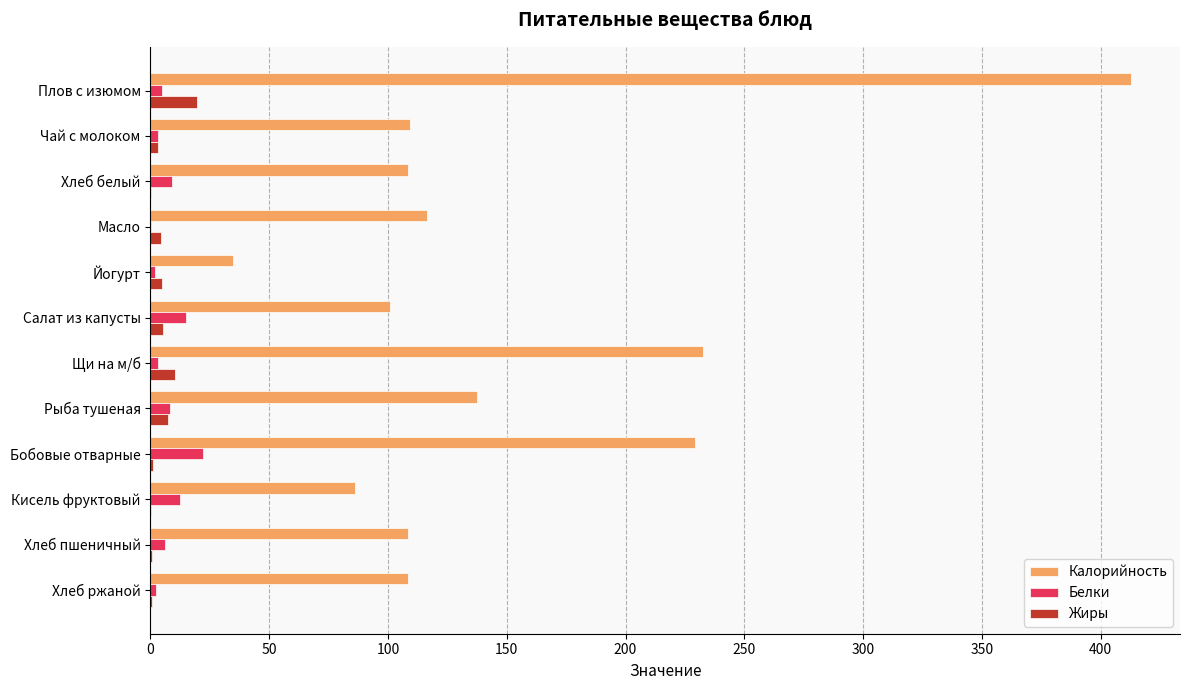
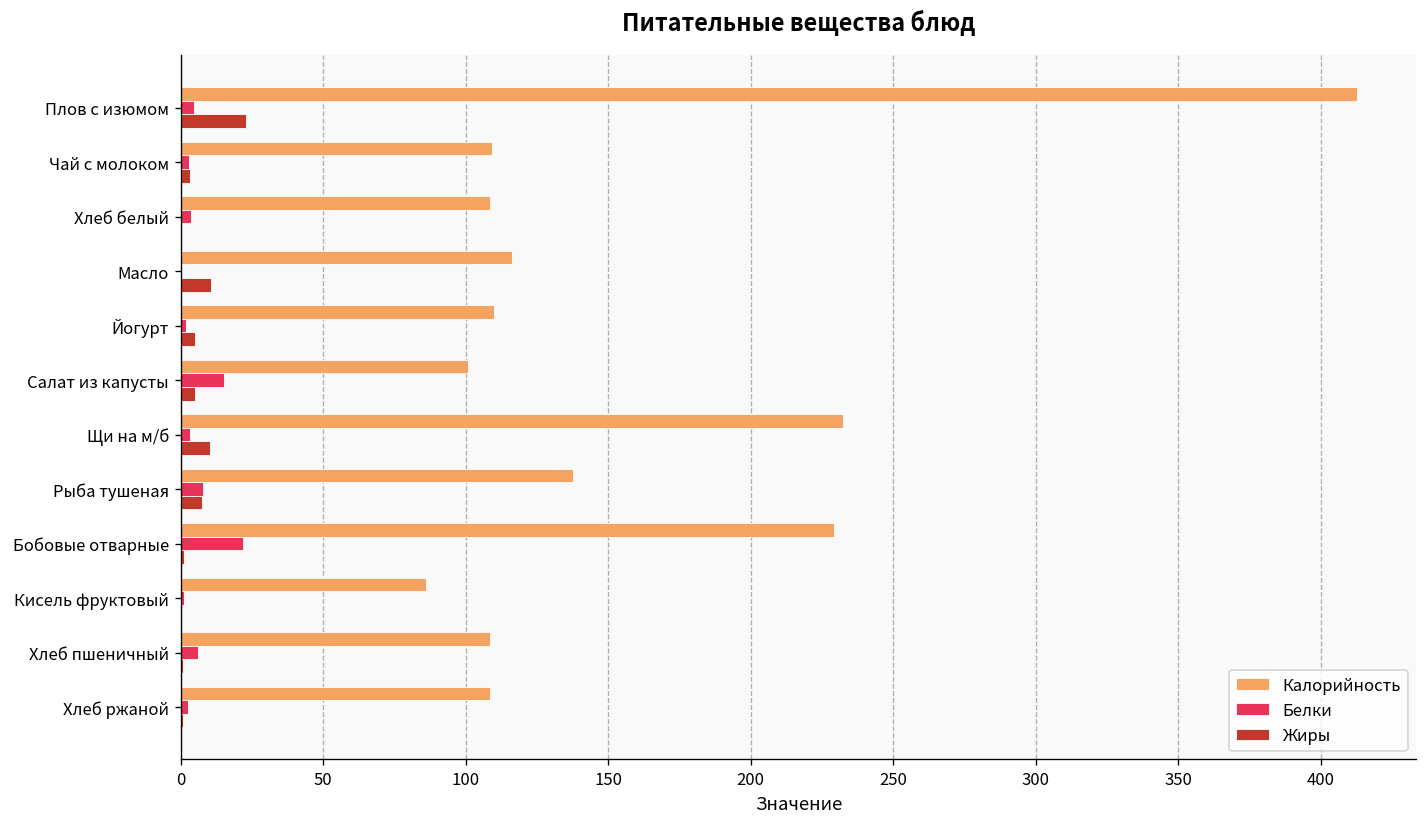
  {
    "Калорийность": {
      "Плов с изюмом": 413,
      "Чай с молоком": 109,
      "Хлеб белый": 109,
      "Масло": 116,
-     "Йогурт": 35,
+     "Йогурт": 110,
      "Салат из капусты": 101,
      "Щи на м/б": 232,
      "Рыба тушеная": 138,
      "Бобовые отварные": 229,
      "Кисель фруктовый": 86,
      "Хлеб пшеничный": 109,
      "Хлеб ржаной": 109
    },
    "Белки": {
      "Плов с изюмом": 5,
      "Чай с молоком": 3,
-     "Хлеб белый": 9,
+     "Хлеб белый": 4,
      "Йогурт": 2,
      "Салат из капусты": 15,
      "Щи на м/б": 3,
      "Рыба тушеная": 8,
      "Бобовые отварные": 22,
-     "Кисель фруктовый": 12,
+     "Кисель фруктовый": 1,
      "Хлеб пшеничный": 6,
      "Хлеб ржаной": 3
    },
    "Жиры": {
-     "Плов с изюмом": 19,
+     "Плов с изюмом": 23,
      "Чай с молоком": 3,
-     "Масло": 4,
+     "Масло": 11,
      "Йогурт": 5,
      "Салат из капусты": 5,
      "Щи на м/б": 10,
      "Рыба тушеная": 7,
      "Бобовые отварные": 1
    }
  }
